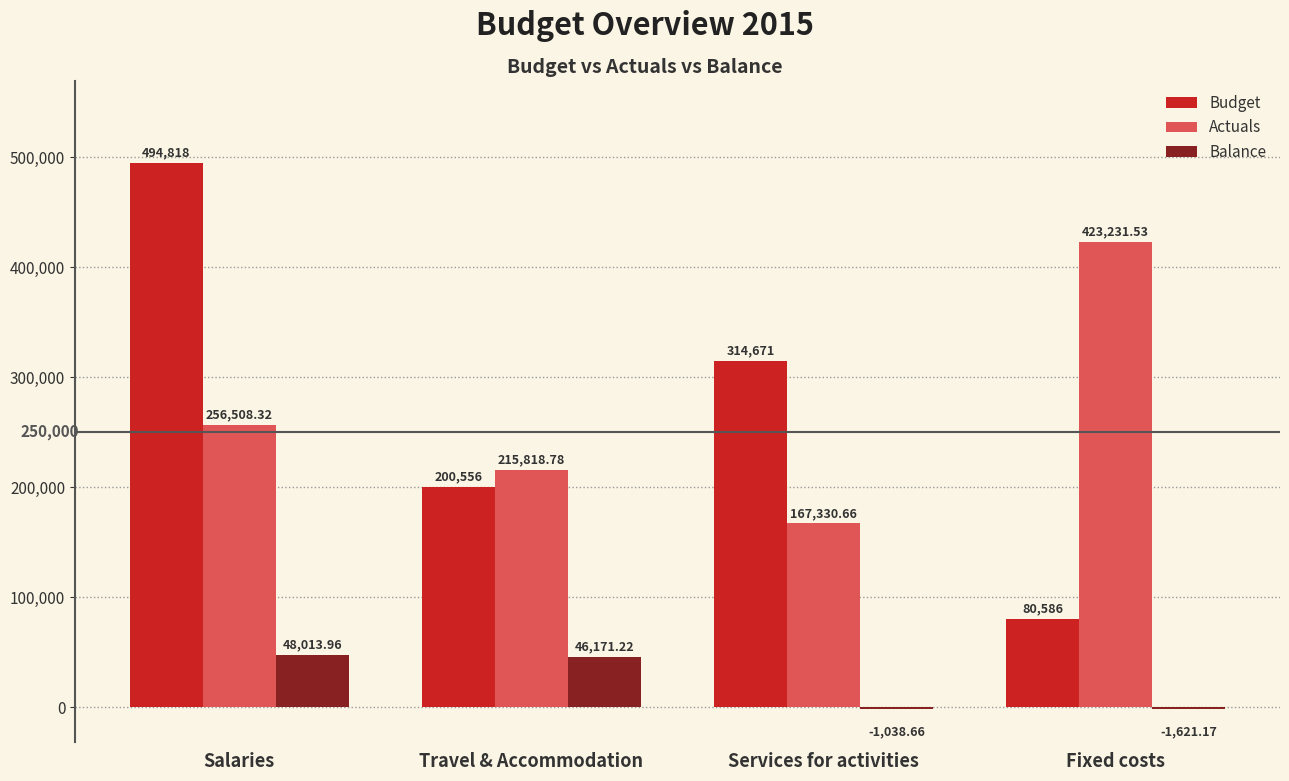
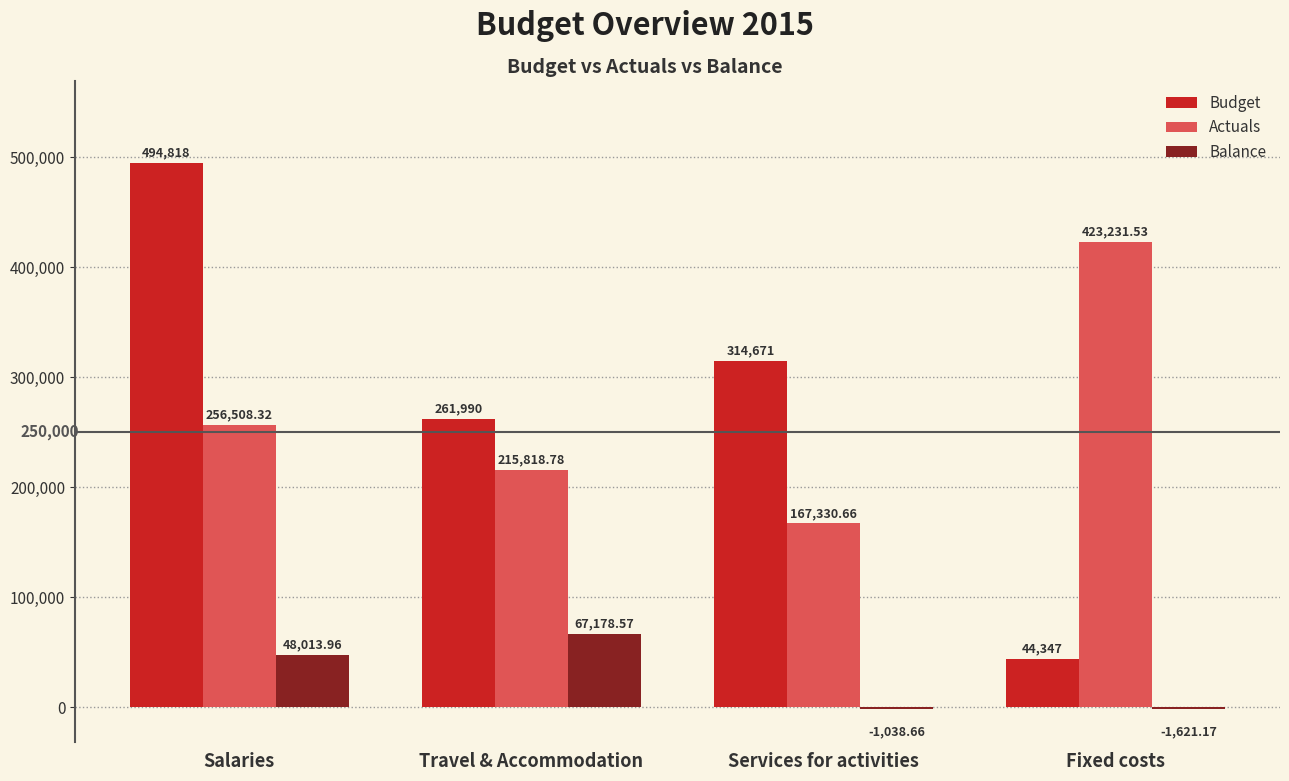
  {
    "Budget": {
      "Salaries": "494,818",
-     "Travel & Accommodation": "200,556",
+     "Travel & Accommodation": "261,990",
      "Services for activities": "314,671",
-     "Fixed costs": "80,586"
+     "Fixed costs": "44,347"
    },
    "Actuals": {
      "Salaries": "256,508.32",
      "Travel & Accommodation": "215,818.78",
      "Services for activities": "167,330.66",
      "Fixed costs": "423,231.53"
    },
    "Balance": {
      "Salaries": "48,013.96",
-     "Travel & Accommodation": "46,171.22",
+     "Travel & Accommodation": "67,178.57",
      "Services for activities": "-1,038.66",
      "Fixed costs": "-1,621.17"
    }
  }
